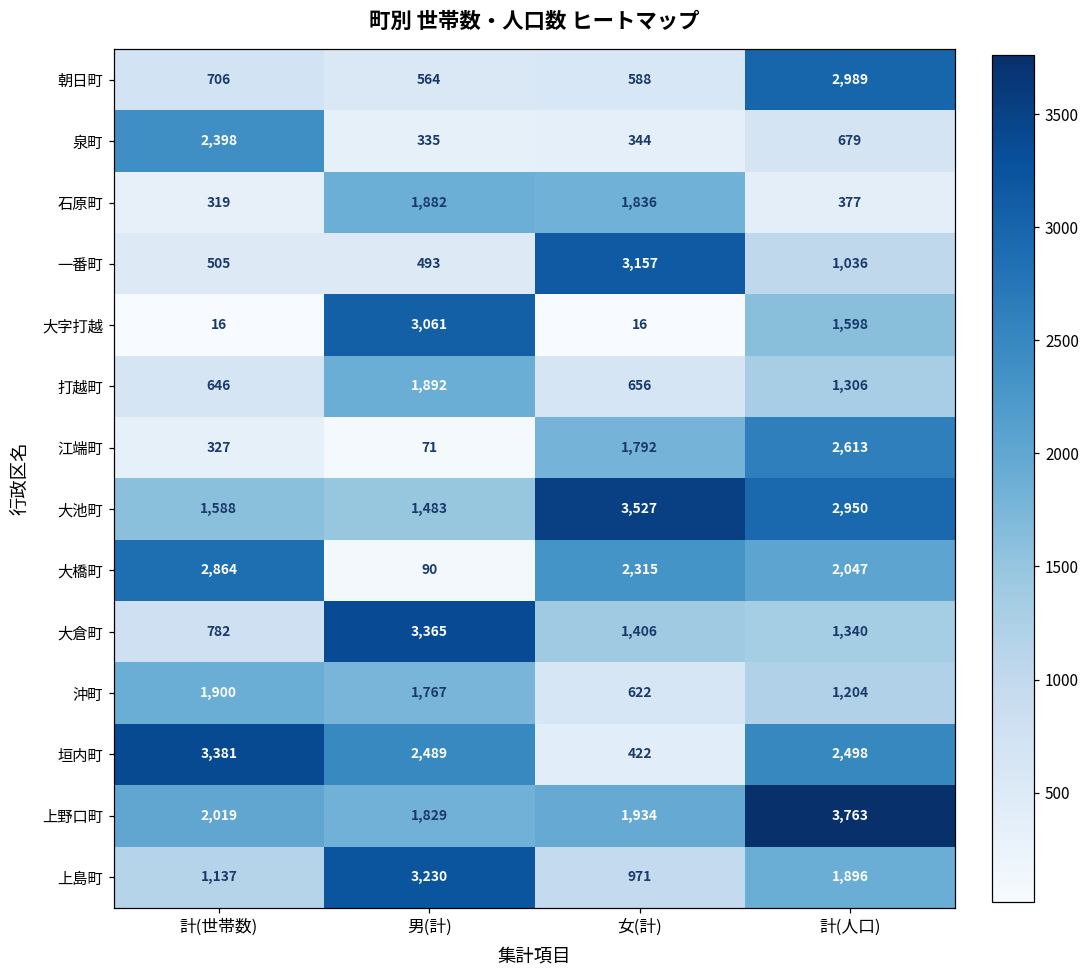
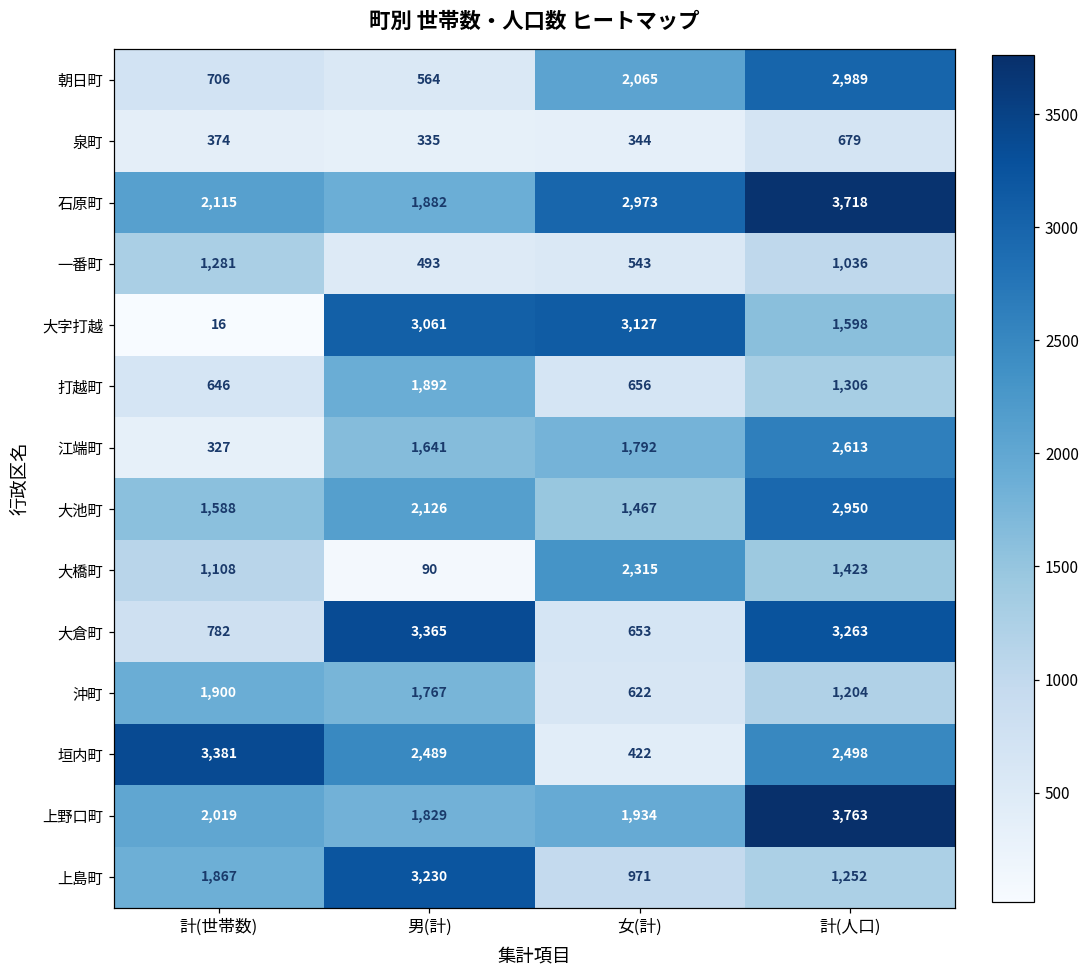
  {
    "朝日町": {
      "計(世帯数)": "706",
      "男(計)": "564",
-     "女(計)": "588",
+     "女(計)": "2,065",
      "計(人口)": "2,989"
    },
    "泉町": {
-     "計(世帯数)": "2,398",
+     "計(世帯数)": "374",
      "男(計)": "335",
      "女(計)": "344",
      "計(人口)": "679"
    },
    "石原町": {
-     "計(世帯数)": "319",
+     "計(世帯数)": "2,115",
      "男(計)": "1,882",
-     "女(計)": "1,836",
-     "計(人口)": "377"
+     "女(計)": "2,973",
+     "計(人口)": "3,718"
    },
    "一番町": {
-     "計(世帯数)": "505",
+     "計(世帯数)": "1,281",
      "男(計)": "493",
-     "女(計)": "3,157",
+     "女(計)": "543",
      "計(人口)": "1,036"
    },
    "大字打越": {
      "計(世帯数)": "16",
      "男(計)": "3,061",
-     "女(計)": "16",
+     "女(計)": "3,127",
      "計(人口)": "1,598"
    },
    "打越町": {
      "計(世帯数)": "646",
      "男(計)": "1,892",
      "女(計)": "656",
      "計(人口)": "1,306"
    },
    "江端町": {
      "計(世帯数)": "327",
-     "男(計)": "71",
+     "男(計)": "1,641",
      "女(計)": "1,792",
      "計(人口)": "2,613"
    },
    "大池町": {
      "計(世帯数)": "1,588",
-     "男(計)": "1,483",
-     "女(計)": "3,527",
+     "男(計)": "2,126",
+     "女(計)": "1,467",
      "計(人口)": "2,950"
    },
    "大橋町": {
-     "計(世帯数)": "2,864",
+     "計(世帯数)": "1,108",
      "男(計)": "90",
      "女(計)": "2,315",
-     "計(人口)": "2,047"
+     "計(人口)": "1,423"
    },
    "大倉町": {
      "計(世帯数)": "782",
      "男(計)": "3,365",
-     "女(計)": "1,406",
-     "計(人口)": "1,340"
+     "女(計)": "653",
+     "計(人口)": "3,263"
    },
    "沖町": {
      "計(世帯数)": "1,900",
      "男(計)": "1,767",
      "女(計)": "622",
      "計(人口)": "1,204"
    },
    "垣内町": {
      "計(世帯数)": "3,381",
      "男(計)": "2,489",
      "女(計)": "422",
      "計(人口)": "2,498"
    },
    "上野口町": {
      "計(世帯数)": "2,019",
      "男(計)": "1,829",
      "女(計)": "1,934",
      "計(人口)": "3,763"
    },
    "上島町": {
-     "計(世帯数)": "1,137",
+     "計(世帯数)": "1,867",
      "男(計)": "3,230",
      "女(計)": "971",
-     "計(人口)": "1,896"
+     "計(人口)": "1,252"
    }
  }
